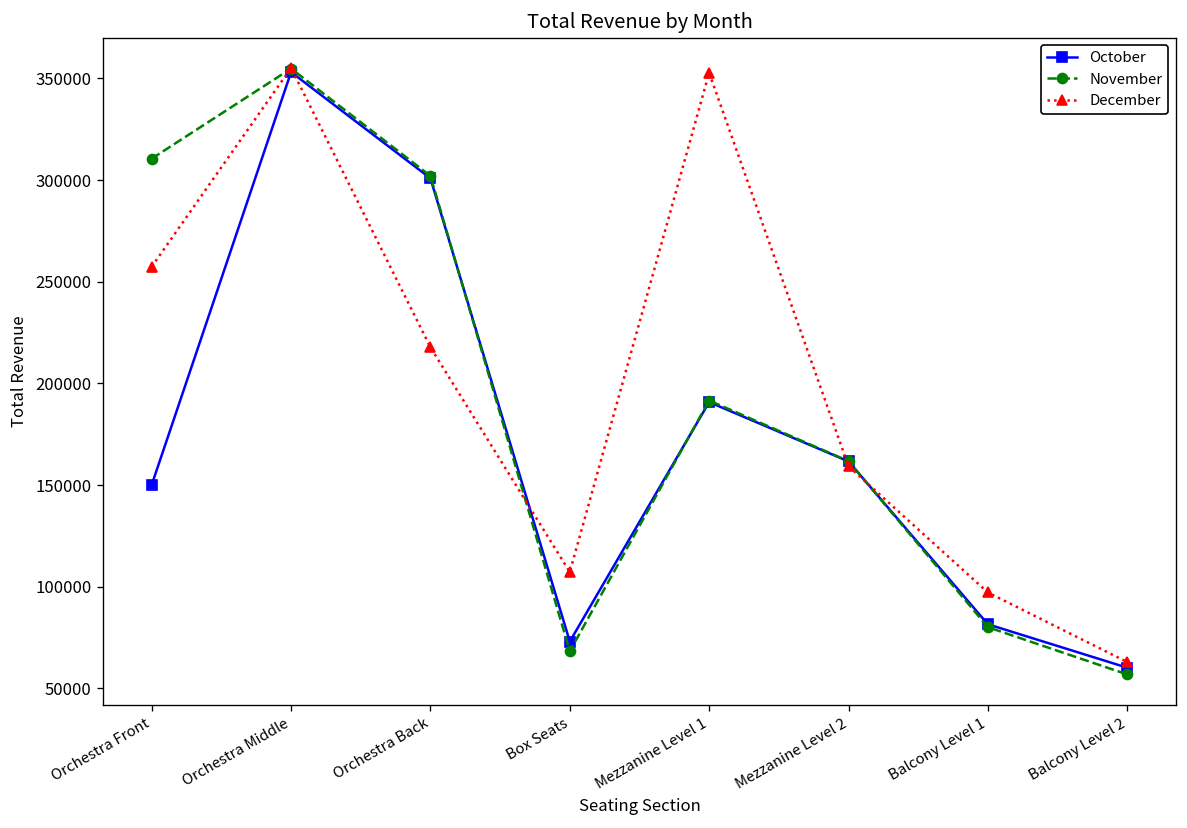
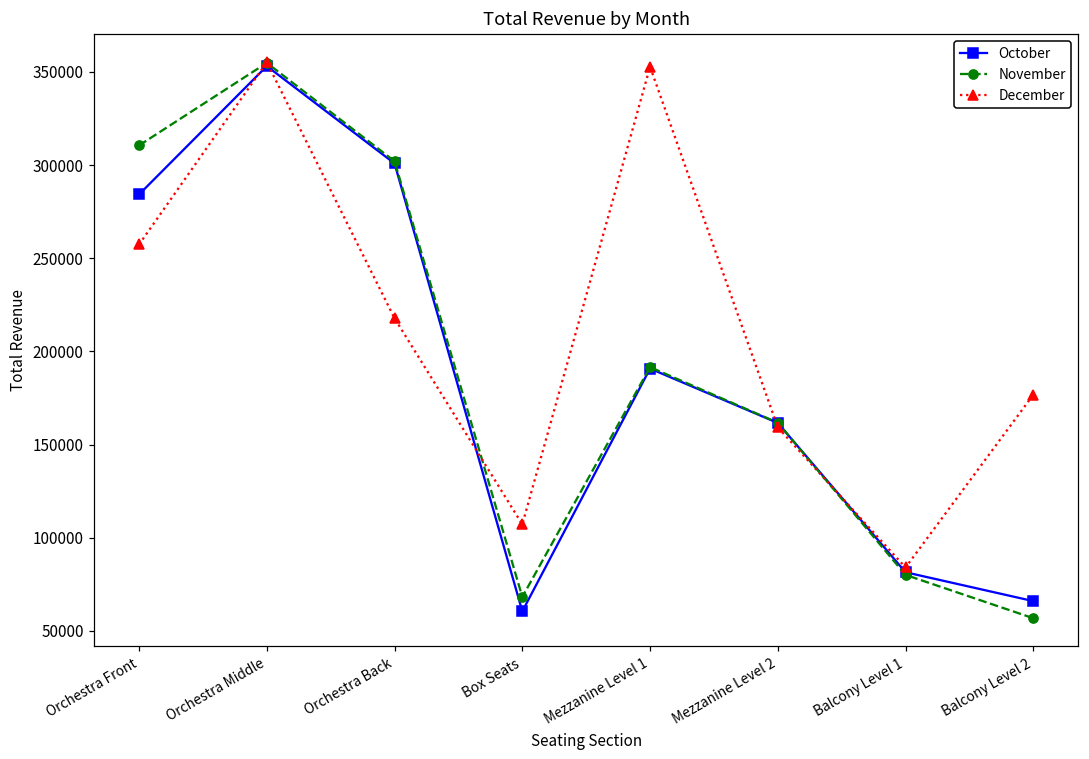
  {
    "October": {
-     "Orchestra Front": 150000,
+     "Orchestra Front": 284000,
      "Orchestra Middle": 353000,
-     "Box Seats": 73000,
-     "Balcony Level 2": 60000
+     "Box Seats": 61000,
+     "Balcony Level 2": 66000
    },
    "November": {
      "Orchestra Front": 311000,
      "Box Seats": 68000,
      "Balcony Level 2": 57000
    },
    "December": {
      "Orchestra Front": 257000,
      "Orchestra Back": 218000,
      "Box Seats": 107000,
      "Mezzanine Level 1": 353000,
      "Mezzanine Level 2": 159000,
-     "Balcony Level 1": 97000,
-     "Balcony Level 2": 63000
+     "Balcony Level 1": 84000,
+     "Balcony Level 2": 177000
    }
  }
